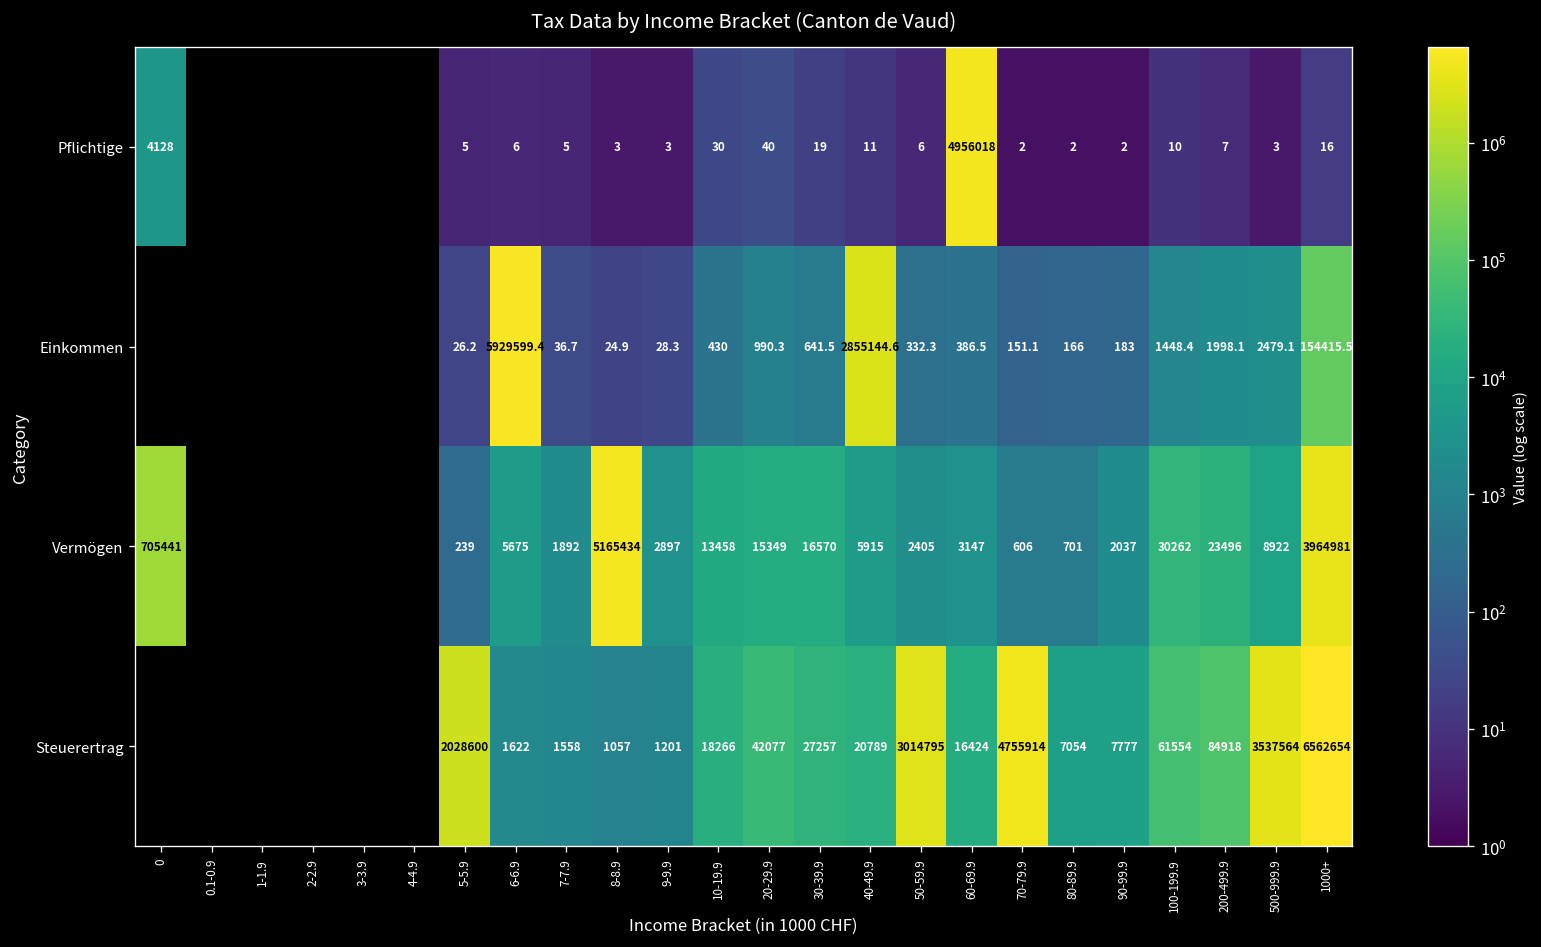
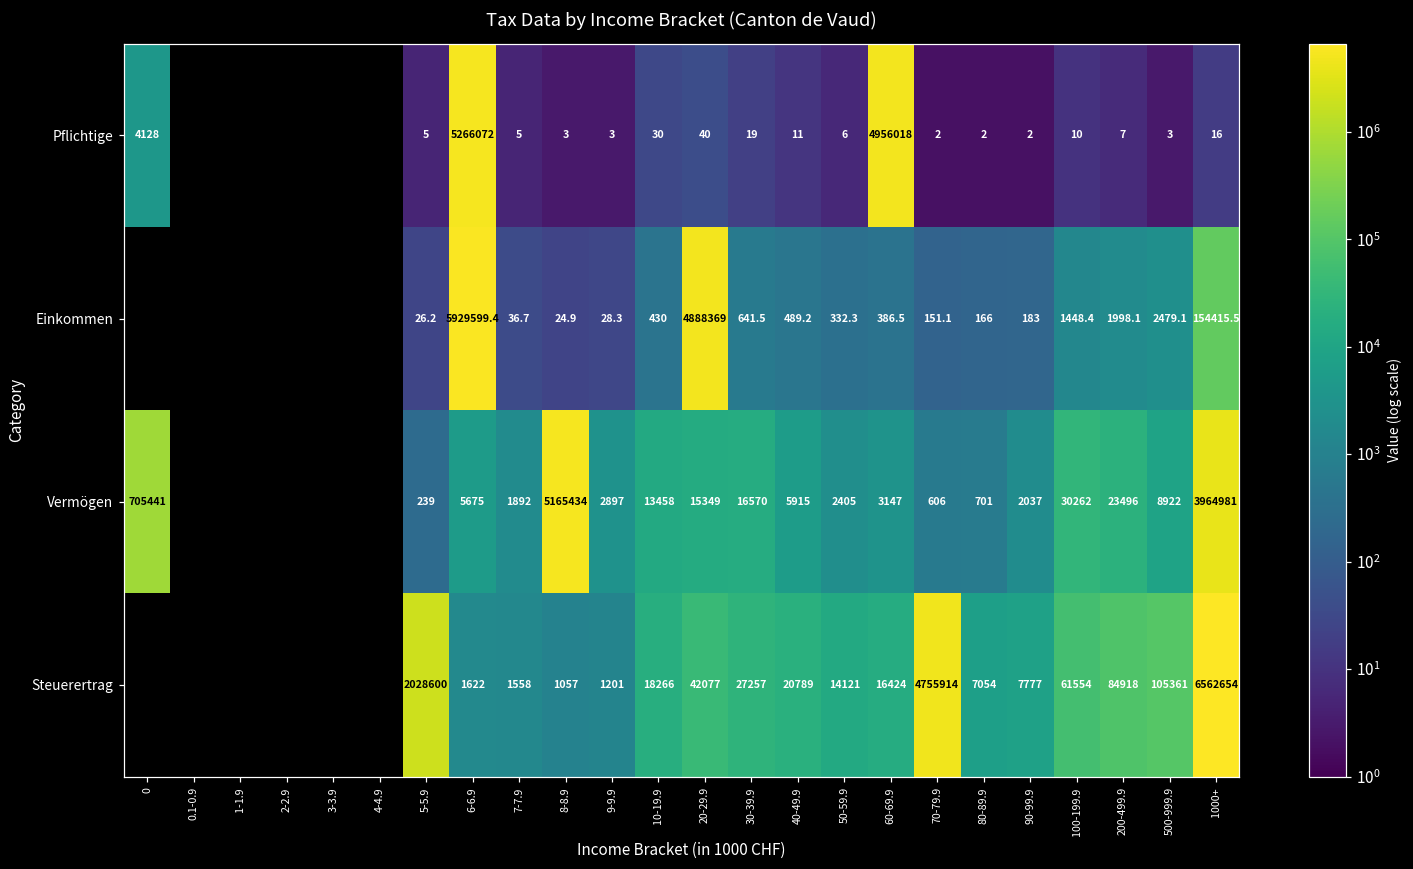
  {
    "Pflichtige": {
      "0": 4128,
      "5-5.9": 5,
-     "6-6.9": 6,
+     "6-6.9": 5266072,
      "7-7.9": 5,
      "8-8.9": 3,
      "9-9.9": 3,
      "10-19.9": 30,
      "20-29.9": 40,
      "30-39.9": 19,
      "40-49.9": 11,
      "50-59.9": 6,
      "60-69.9": 4956018,
      "70-79.9": 2,
      "80-89.9": 2,
      "90-99.9": 2,
      "100-199.9": 10,
      "200-499.9": 7,
      "500-999.9": 3,
      "1000+": 16
    },
    "Einkommen": {
      "5-5.9": 26.2,
      "6-6.9": 5929599.4,
      "7-7.9": 36.7,
      "8-8.9": 24.9,
      "9-9.9": 28.3,
      "10-19.9": 430,
-     "20-29.9": 990.3,
+     "20-29.9": 4888369,
      "30-39.9": 641.5,
-     "40-49.9": 2855144.6,
+     "40-49.9": 489.2,
      "50-59.9": 332.3,
      "60-69.9": 386.5,
      "70-79.9": 151.1,
      "80-89.9": 166,
      "90-99.9": 183,
      "100-199.9": 1448.4,
      "200-499.9": 1998.1,
      "500-999.9": 2479.1,
      "1000+": 154415.5
    },
    "Vermögen": {
      "0": 705441,
      "5-5.9": 239,
      "6-6.9": 5675,
      "7-7.9": 1892,
      "8-8.9": 5165434,
      "9-9.9": 2897,
      "10-19.9": 13458,
      "20-29.9": 15349,
      "30-39.9": 16570,
      "40-49.9": 5915,
      "50-59.9": 2405,
      "60-69.9": 3147,
      "70-79.9": 606,
      "80-89.9": 701,
      "90-99.9": 2037,
      "100-199.9": 30262,
      "200-499.9": 23496,
      "500-999.9": 8922,
      "1000+": 3964981
    },
    "Steuerertrag": {
      "5-5.9": 2028600,
      "6-6.9": 1622,
      "7-7.9": 1558,
      "8-8.9": 1057,
      "9-9.9": 1201,
      "10-19.9": 18266,
      "20-29.9": 42077,
      "30-39.9": 27257,
      "40-49.9": 20789,
-     "50-59.9": 3014795,
+     "50-59.9": 14121,
      "60-69.9": 16424,
      "70-79.9": 4755914,
      "80-89.9": 7054,
      "90-99.9": 7777,
      "100-199.9": 61554,
      "200-499.9": 84918,
-     "500-999.9": 3537564,
+     "500-999.9": 105361,
      "1000+": 6562654
    }
  }
